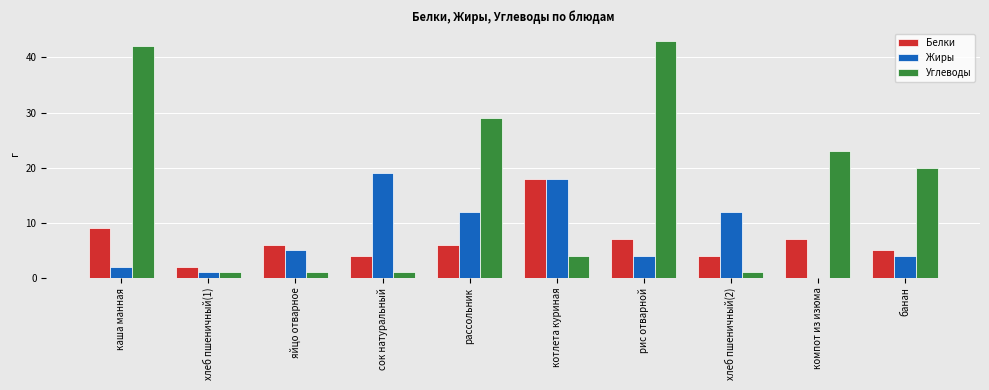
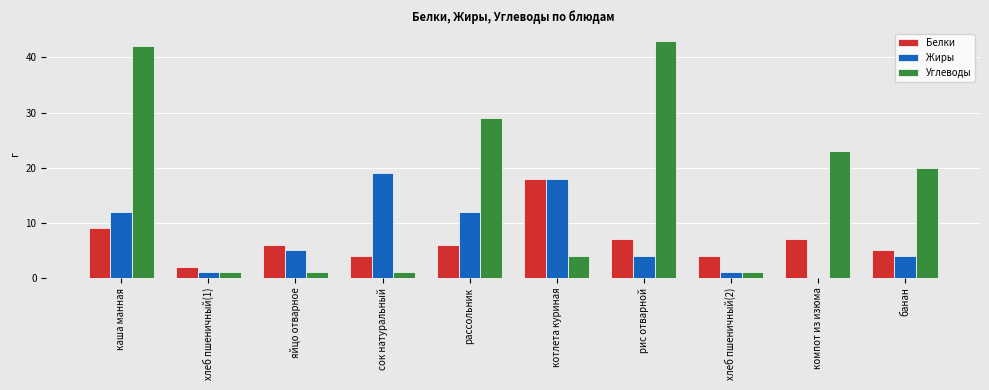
  {
    "Белки": {
      "каша манная": 9,
      "хлеб пшеничный(1)": 2,
      "яйцо отварное": 6,
      "сок натуральный": 4,
      "рассольник": 6,
      "котлета куриная": 18,
      "рис отварной": 7,
      "хлеб пшеничный(2)": 4,
      "компот из изюма": 7,
      "банан": 5
    },
    "Жиры": {
-     "каша манная": 2,
+     "каша манная": 12,
      "хлеб пшеничный(1)": 1,
      "яйцо отварное": 5,
      "сок натуральный": 19,
      "рассольник": 12,
      "котлета куриная": 18,
      "рис отварной": 4,
-     "хлеб пшеничный(2)": 12,
+     "хлеб пшеничный(2)": 1,
      "компот из изюма": 0,
      "банан": 4
    },
    "Углеводы": {
      "каша манная": 42,
      "хлеб пшеничный(1)": 1,
      "яйцо отварное": 1,
      "сок натуральный": 1,
      "рассольник": 29,
      "котлета куриная": 4,
      "рис отварной": 43,
      "хлеб пшеничный(2)": 1,
      "компот из изюма": 23,
      "банан": 20
    }
  }
